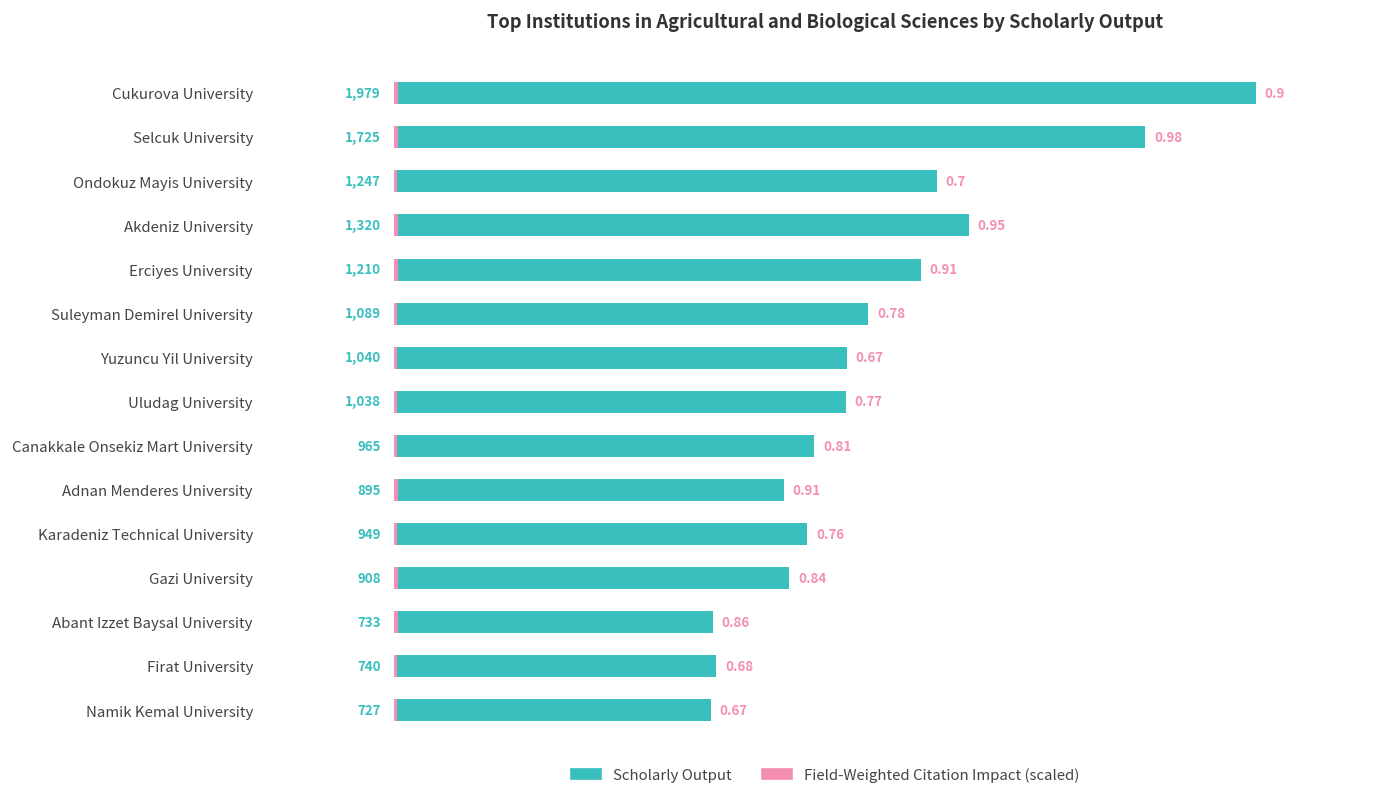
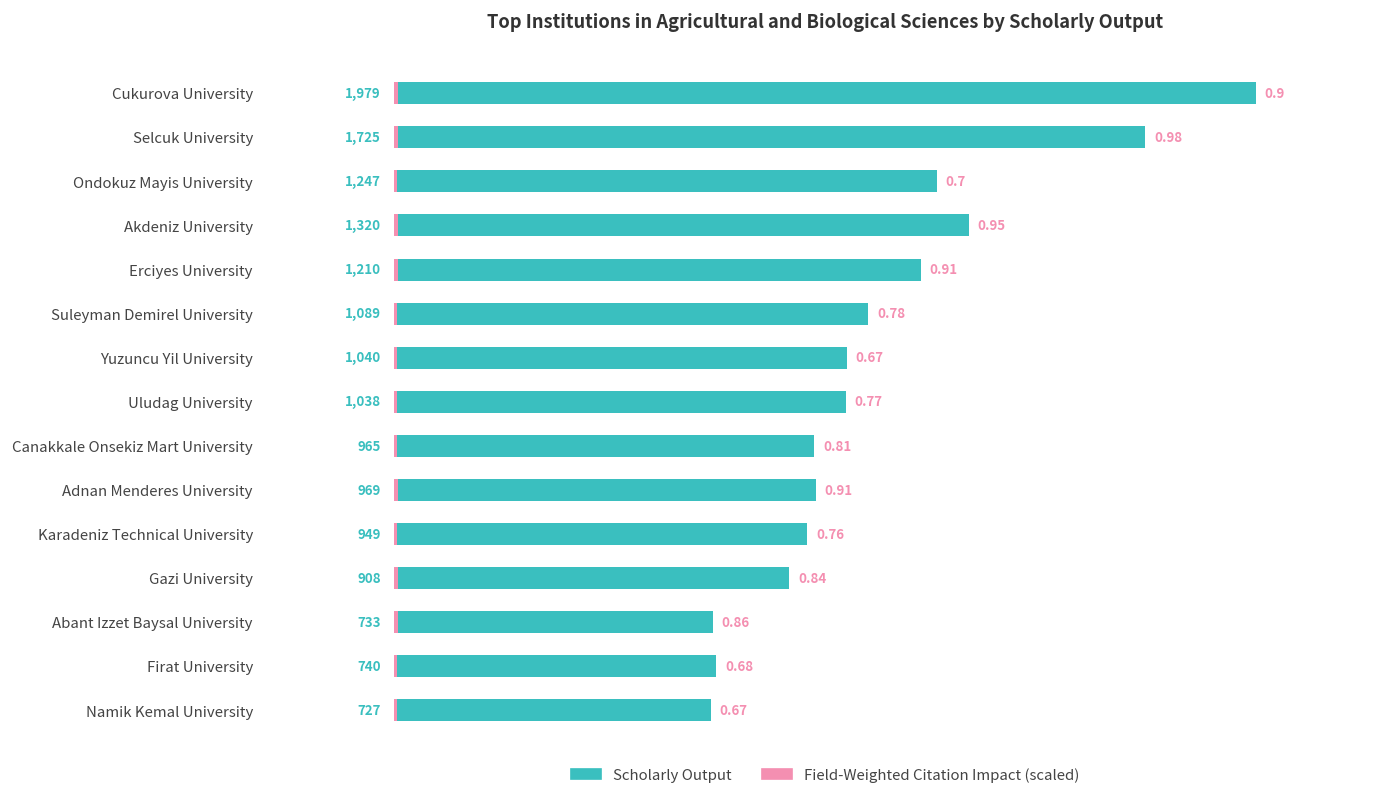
  {
    "Scholarly Output": {
-     "Adnan Menderes University": 895
+     "Adnan Menderes University": 969
    }
  }
